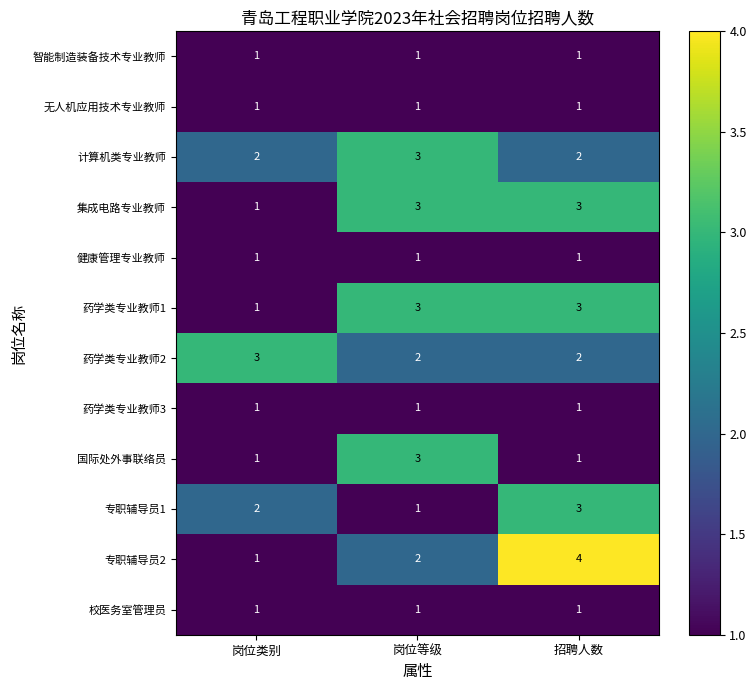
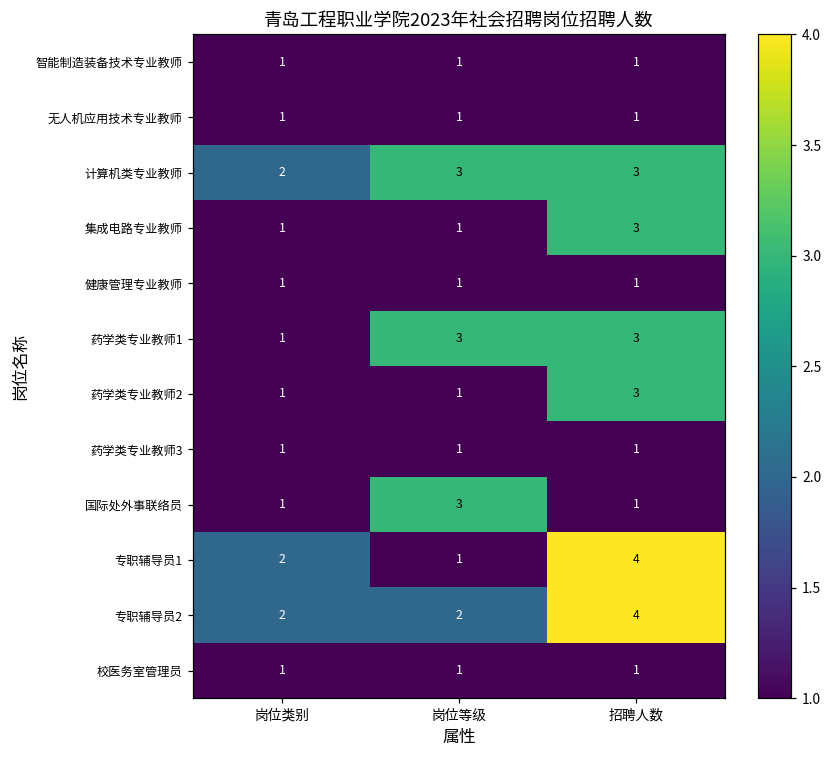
  {
    "智能制造装备技术专业教师": {
      "岗位类别": 1,
      "岗位等级": 1,
      "招聘人数": 1
    },
    "无人机应用技术专业教师": {
      "岗位类别": 1,
      "岗位等级": 1,
      "招聘人数": 1
    },
    "计算机类专业教师": {
      "岗位类别": 2,
      "岗位等级": 3,
-     "招聘人数": 2
+     "招聘人数": 3
    },
    "集成电路专业教师": {
      "岗位类别": 1,
-     "岗位等级": 3,
+     "岗位等级": 1,
      "招聘人数": 3
    },
    "健康管理专业教师": {
      "岗位类别": 1,
      "岗位等级": 1,
      "招聘人数": 1
    },
    "药学类专业教师1": {
      "岗位类别": 1,
      "岗位等级": 3,
      "招聘人数": 3
    },
    "药学类专业教师2": {
-     "岗位类别": 3,
-     "岗位等级": 2,
-     "招聘人数": 2
+     "岗位类别": 1,
+     "岗位等级": 1,
+     "招聘人数": 3
    },
    "药学类专业教师3": {
      "岗位类别": 1,
      "岗位等级": 1,
      "招聘人数": 1
    },
    "国际处外事联络员": {
      "岗位类别": 1,
      "岗位等级": 3,
      "招聘人数": 1
    },
    "专职辅导员1": {
      "岗位类别": 2,
      "岗位等级": 1,
-     "招聘人数": 3
+     "招聘人数": 4
    },
    "专职辅导员2": {
-     "岗位类别": 1,
+     "岗位类别": 2,
      "岗位等级": 2,
      "招聘人数": 4
    },
    "校医务室管理员": {
      "岗位类别": 1,
      "岗位等级": 1,
      "招聘人数": 1
    }
  }
